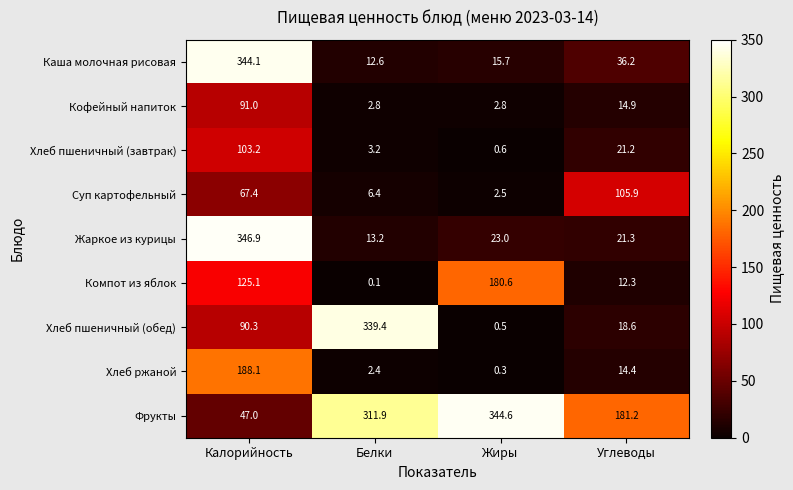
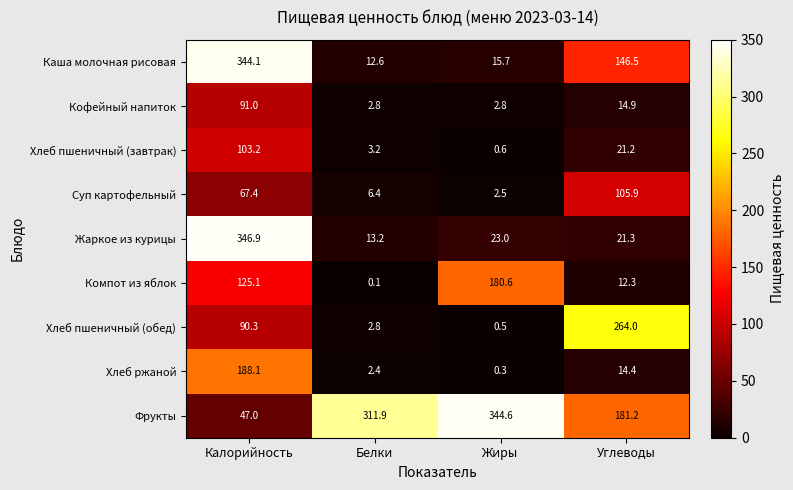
  {
    "Каша молочная рисовая": {
      "Калорийность": 344.1,
      "Белки": 12.6,
      "Жиры": 15.7,
-     "Углеводы": 36.2
+     "Углеводы": 146.5
    },
    "Кофейный напиток": {
      "Калорийность": 91.0,
      "Белки": 2.8,
      "Жиры": 2.8,
      "Углеводы": 14.9
    },
    "Хлеб пшеничный (завтрак)": {
      "Калорийность": 103.2,
      "Белки": 3.2,
      "Жиры": 0.6,
      "Углеводы": 21.2
    },
    "Суп картофельный": {
      "Калорийность": 67.4,
      "Белки": 6.4,
      "Жиры": 2.5,
      "Углеводы": 105.9
    },
    "Жаркое из курицы": {
      "Калорийность": 346.9,
      "Белки": 13.2,
      "Жиры": 23.0,
      "Углеводы": 21.3
    },
    "Компот из яблок": {
      "Калорийность": 125.1,
      "Белки": 0.1,
      "Жиры": 180.6,
      "Углеводы": 12.3
    },
    "Хлеб пшеничный (обед)": {
      "Калорийность": 90.3,
-     "Белки": 339.4,
+     "Белки": 2.8,
      "Жиры": 0.5,
-     "Углеводы": 18.6
+     "Углеводы": 264.0
    },
    "Хлеб ржаной": {
      "Калорийность": 188.1,
      "Белки": 2.4,
      "Жиры": 0.3,
      "Углеводы": 14.4
    },
    "Фрукты": {
      "Калорийность": 47.0,
      "Белки": 311.9,
      "Жиры": 344.6,
      "Углеводы": 181.2
    }
  }
